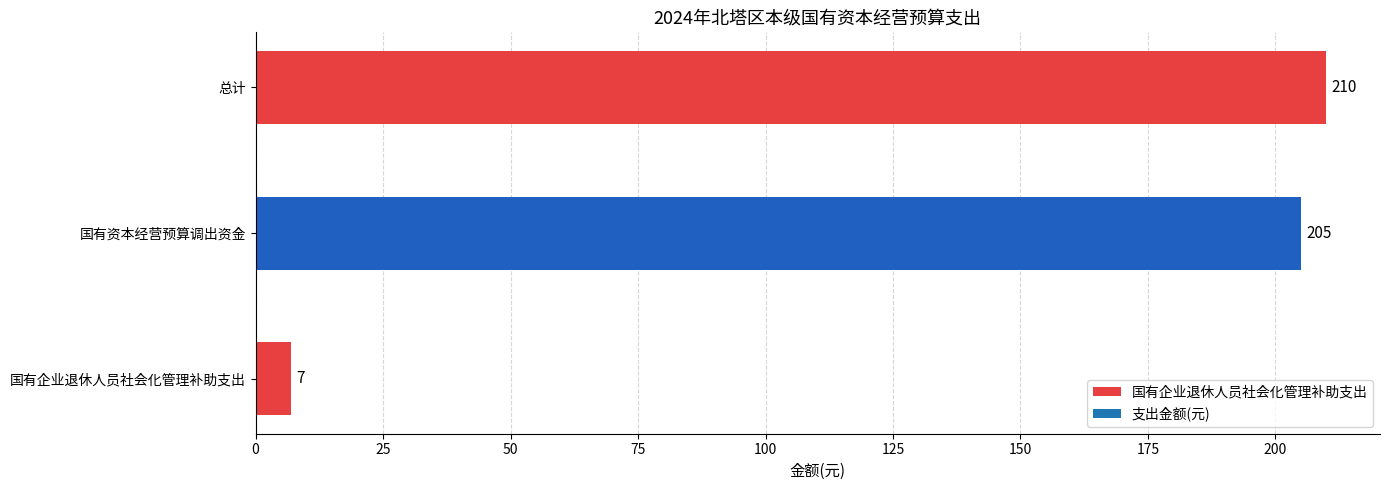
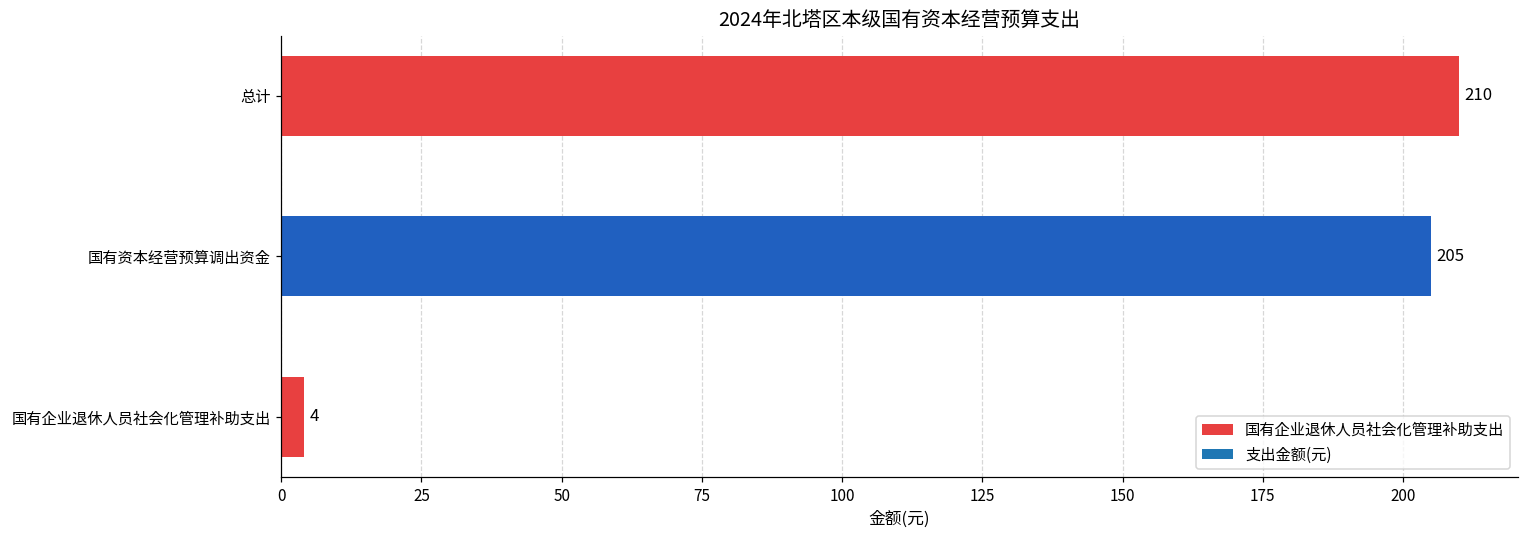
  {
    "总计": 210,
    "国有资本经营预算调出资金": 205,
-   "国有企业退休人员社会化管理补助支出": 7
+   "国有企业退休人员社会化管理补助支出": 4
  }
